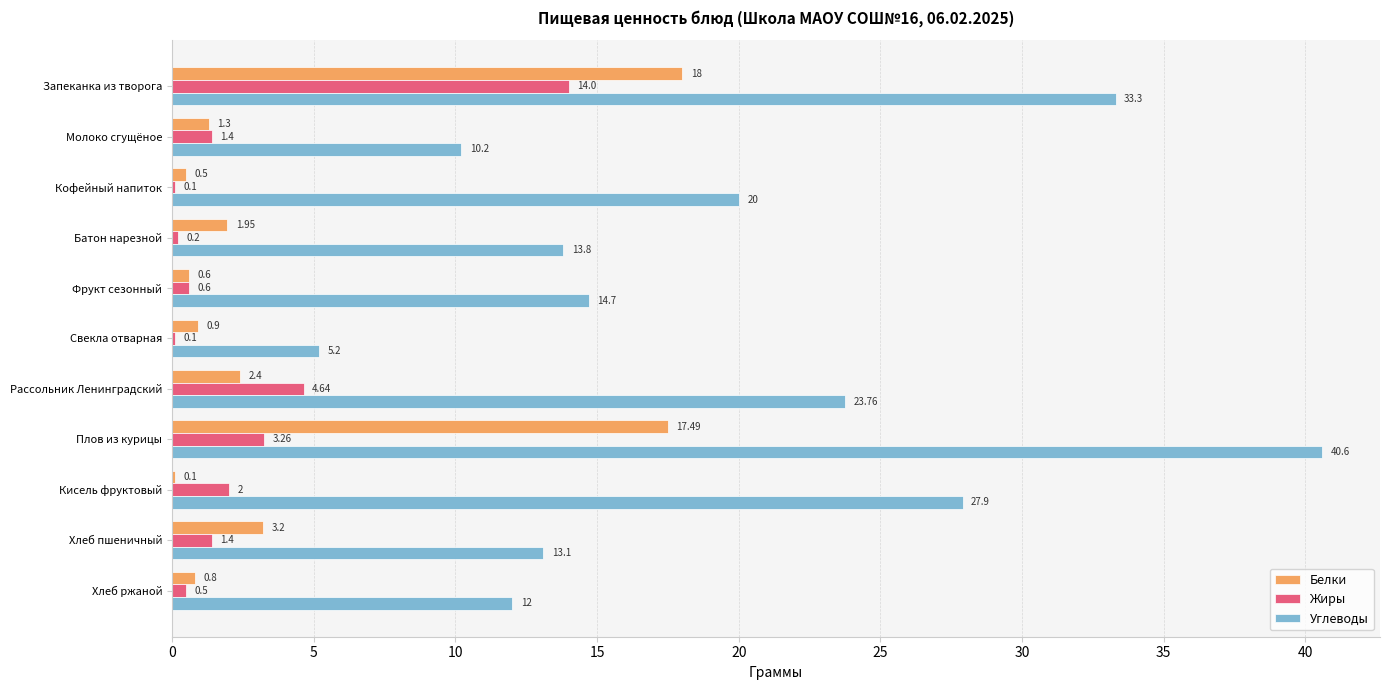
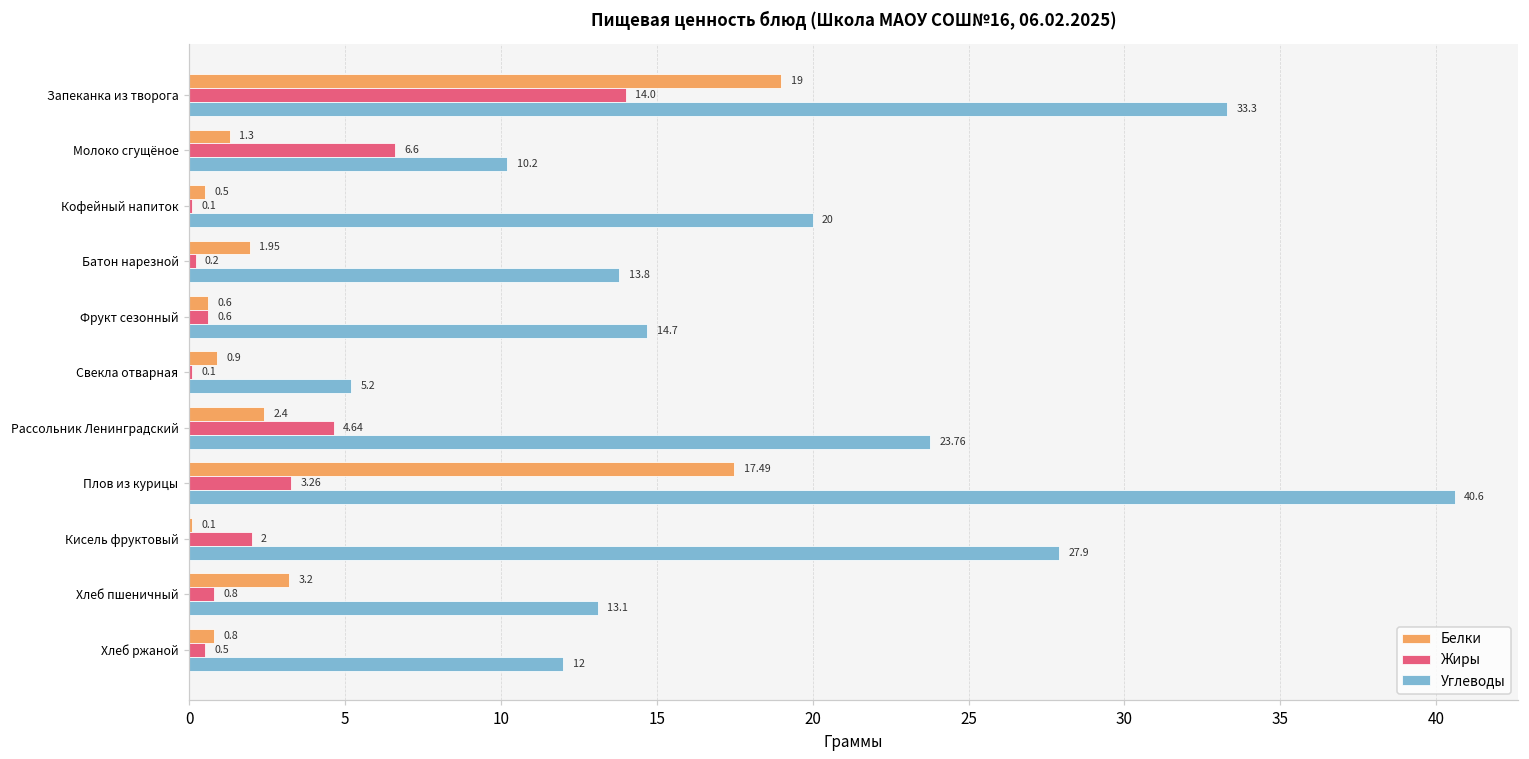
  {
    "Белки": {
-     "Запеканка из творога": 18,
+     "Запеканка из творога": 19,
      "Молоко сгущёное": 1.3,
      "Кофейный напиток": 0.5,
      "Батон нарезной": 1.95,
      "Фрукт сезонный": 0.6,
      "Свекла отварная": 0.9,
      "Рассольник Ленинградский": 2.4,
      "Плов из курицы": 17.49,
      "Кисель фруктовый": 0.1,
      "Хлеб пшеничный": 3.2,
      "Хлеб ржаной": 0.8
    },
    "Жиры": {
      "Запеканка из творога": 14.0,
-     "Молоко сгущёное": 1.4,
+     "Молоко сгущёное": 6.6,
      "Кофейный напиток": 0.1,
      "Батон нарезной": 0.2,
      "Фрукт сезонный": 0.6,
      "Свекла отварная": 0.1,
      "Рассольник Ленинградский": 4.64,
      "Плов из курицы": 3.26,
      "Кисель фруктовый": 2,
-     "Хлеб пшеничный": 1.4,
+     "Хлеб пшеничный": 0.8,
      "Хлеб ржаной": 0.5
    },
    "Углеводы": {
      "Запеканка из творога": 33.3,
      "Молоко сгущёное": 10.2,
      "Кофейный напиток": 20,
      "Батон нарезной": 13.8,
      "Фрукт сезонный": 14.7,
      "Свекла отварная": 5.2,
      "Рассольник Ленинградский": 23.76,
      "Плов из курицы": 40.6,
      "Кисель фруктовый": 27.9,
      "Хлеб пшеничный": 13.1,
      "Хлеб ржаной": 12
    }
  }
